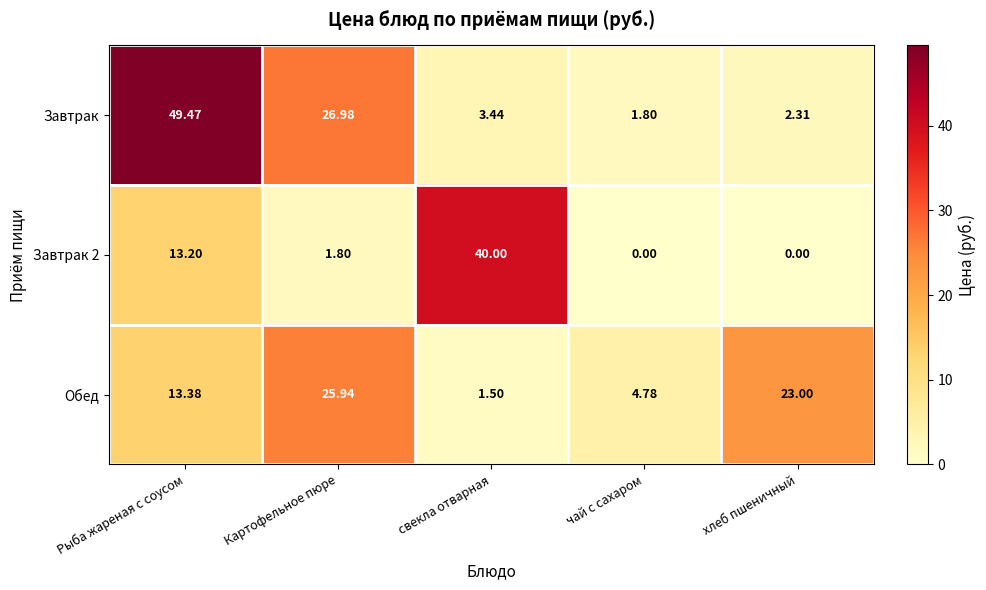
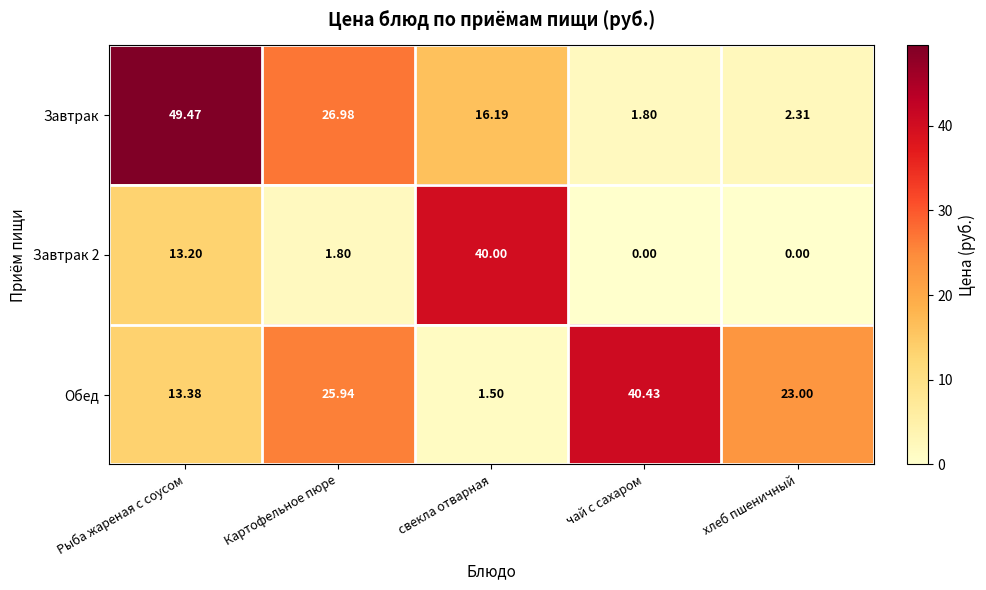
  {
    "Завтрак": {
      "Рыба жареная с соусом": 49.47,
      "Картофельное пюре": 26.98,
-     "свекла отварная": 3.44,
+     "свекла отварная": 16.19,
      "чай с сахаром": 1.80,
      "хлеб пшеничный": 2.31
    },
    "Завтрак 2": {
      "Рыба жареная с соусом": 13.20,
      "Картофельное пюре": 1.80,
      "свекла отварная": 40.00,
      "чай с сахаром": 0.00,
      "хлеб пшеничный": 0.00
    },
    "Обед": {
      "Рыба жареная с соусом": 13.38,
      "Картофельное пюре": 25.94,
      "свекла отварная": 1.50,
-     "чай с сахаром": 4.78,
+     "чай с сахаром": 40.43,
      "хлеб пшеничный": 23.00
    }
  }
